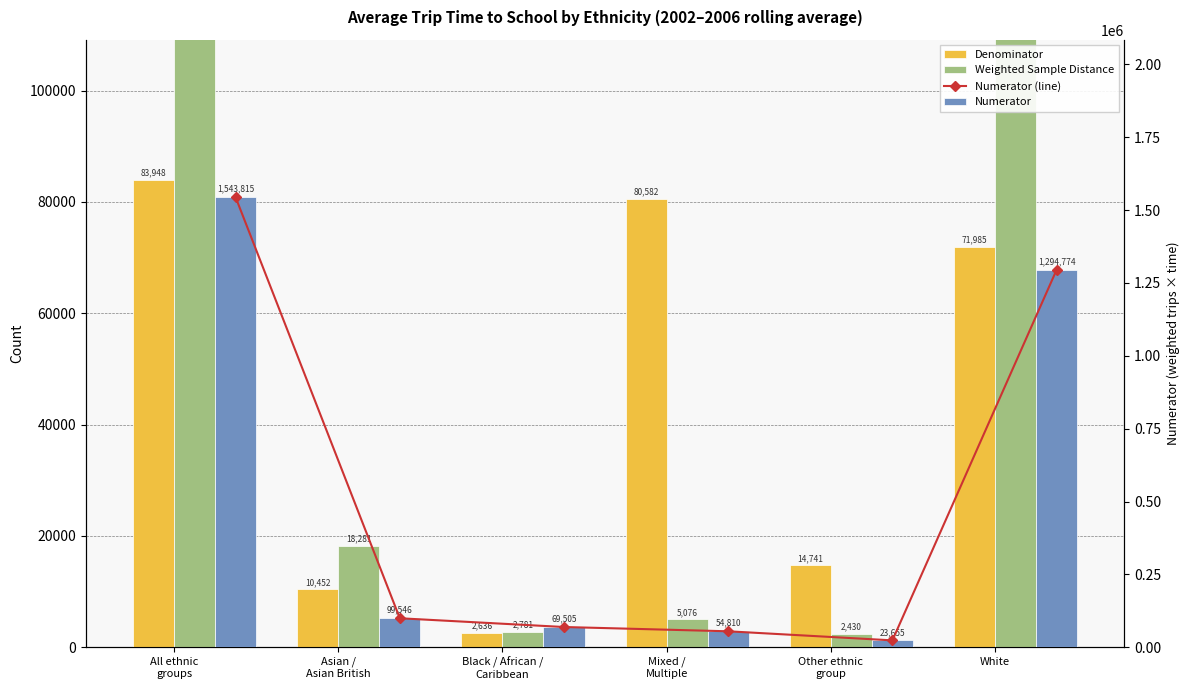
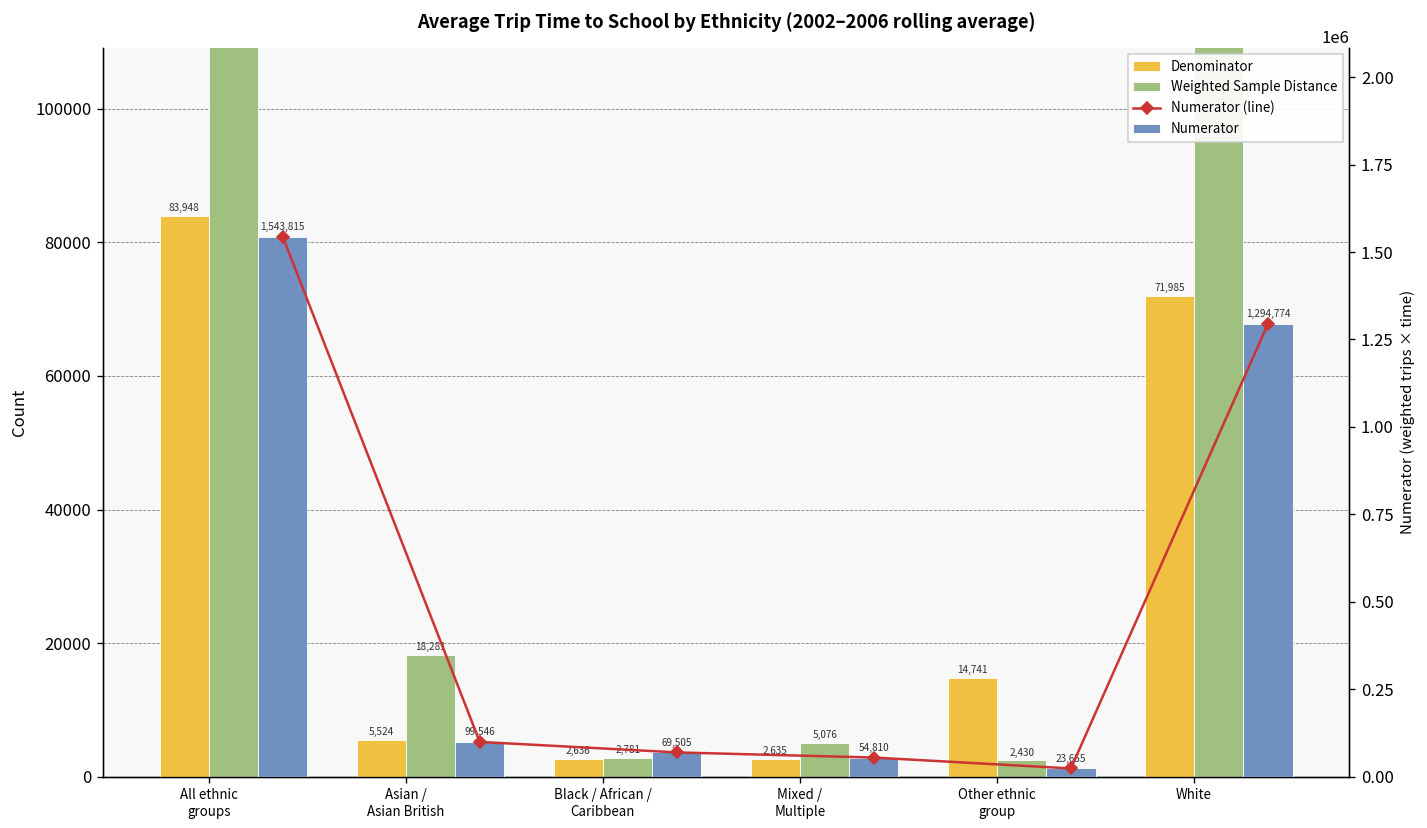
  {
    "Denominator": {
      "All ethnic groups": "83,948",
-     "Asian / Asian British": "10,452",
+     "Asian / Asian British": "5,524",
      "Black / African / Caribbean": "2,636",
-     "Mixed / Multiple": "80,582",
+     "Mixed / Multiple": "2,635",
      "Other ethnic group": "14,741",
      "White": "71,985"
    },
    "Weighted Sample Distance": {
      "Asian / Asian British": "18,281",
      "Black / African / Caribbean": "2,781",
      "Mixed / Multiple": "5,076",
      "Other ethnic group": "2,430"
    },
    "Numerator": {
      "All ethnic groups": "1,543,815",
      "Asian / Asian British": "99,546",
      "Black / African / Caribbean": "69,505",
      "Mixed / Multiple": "54,810",
      "Other ethnic group": "23,655",
      "White": "1,294,774"
    }
  }
